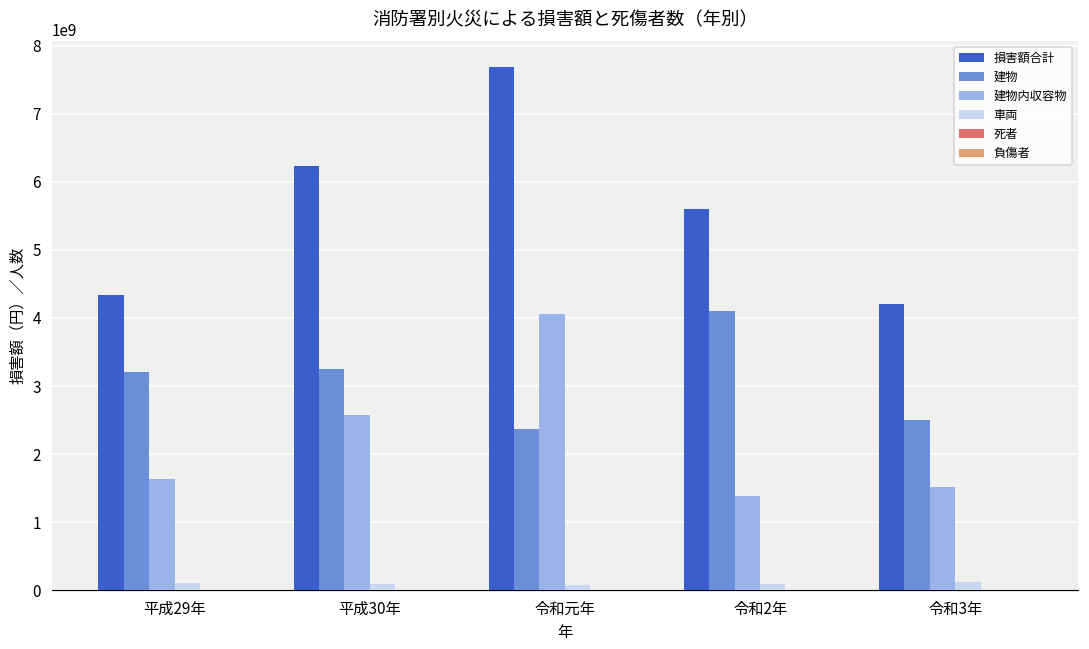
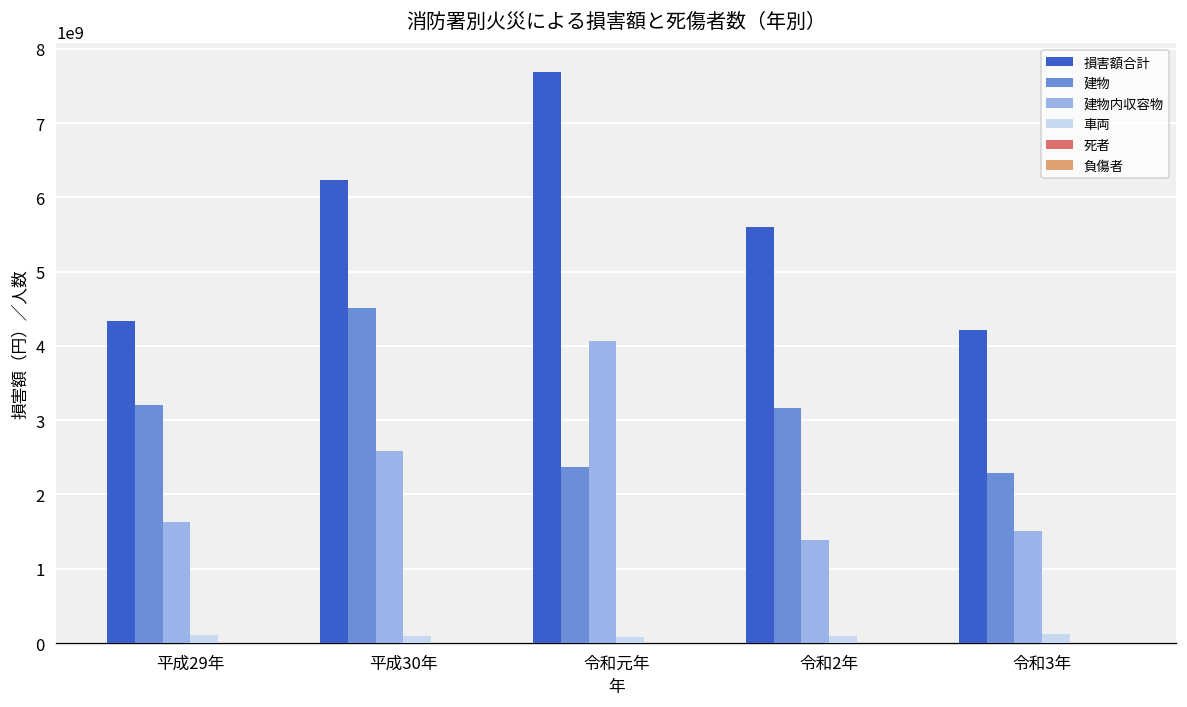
  {
    "損害額合計": {
      "平成29年": 4300000000,
      "平成30年": 6200000000,
      "令和元年": 7700000000,
      "令和2年": 5600000000,
      "令和3年": 4200000000
    },
    "建物": {
      "平成29年": 3200000000,
-     "平成30年": 3300000000,
+     "平成30年": 4500000000,
      "令和元年": 2400000000,
-     "令和2年": 4100000000,
-     "令和3年": 2500000000
+     "令和2年": 3200000000,
+     "令和3年": 2300000000
    }
  }
